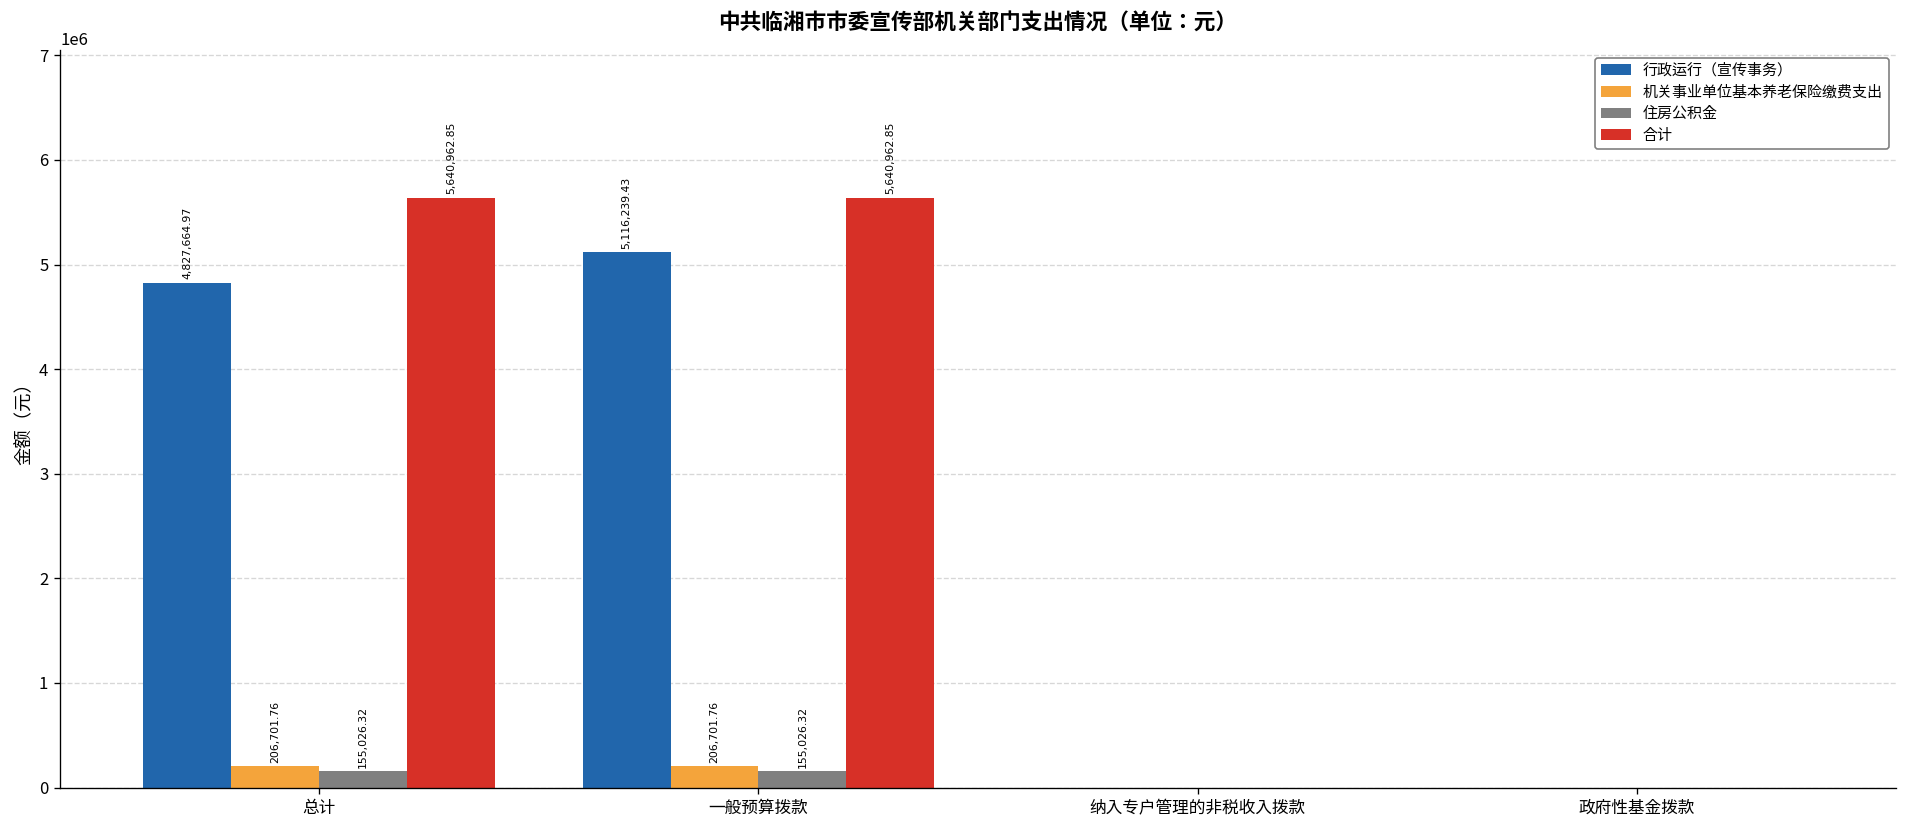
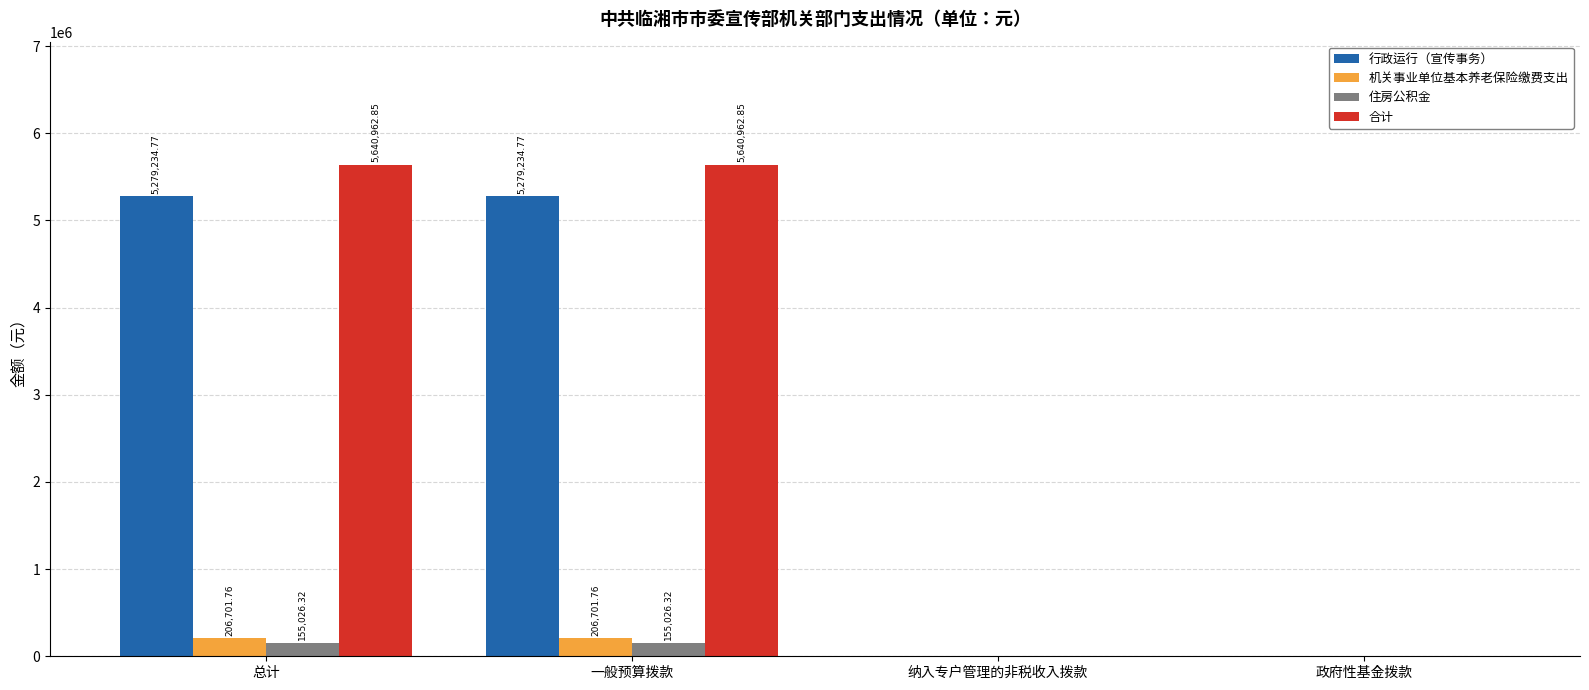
  {
    "行政运行（宣传事务）": {
-     "总计": "4,827,664.97",
-     "一般预算拨款": "5,116,239.43"
+     "总计": "5,279,234.77",
+     "一般预算拨款": "5,279,234.77"
    },
    "机关事业单位基本养老保险缴费支出": {
      "总计": "206,701.76",
      "一般预算拨款": "206,701.76"
    },
    "住房公积金": {
      "总计": "155,026.32",
      "一般预算拨款": "155,026.32"
    },
    "合计": {
      "总计": "5,640,962.85",
      "一般预算拨款": "5,640,962.85"
    }
  }
